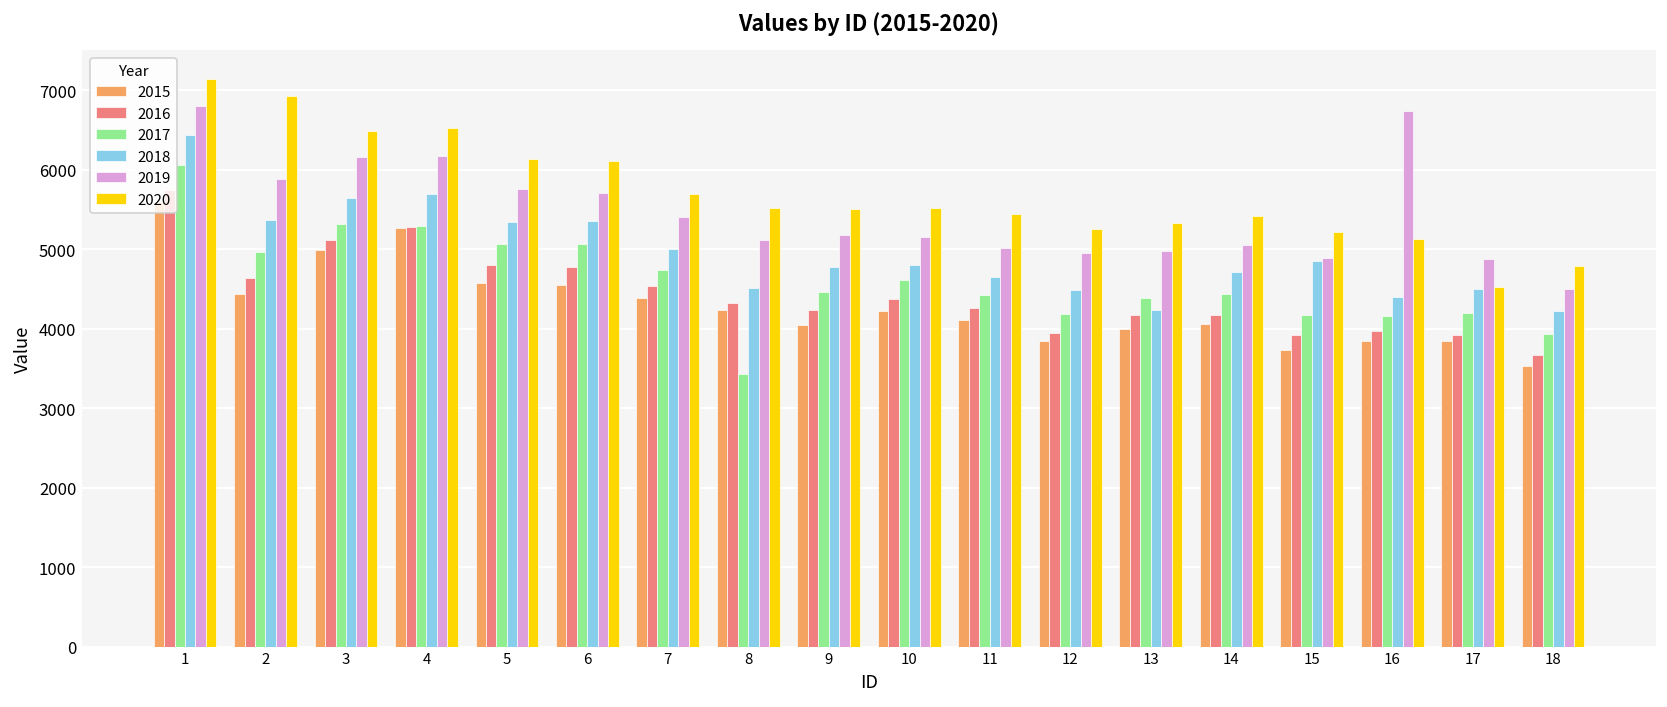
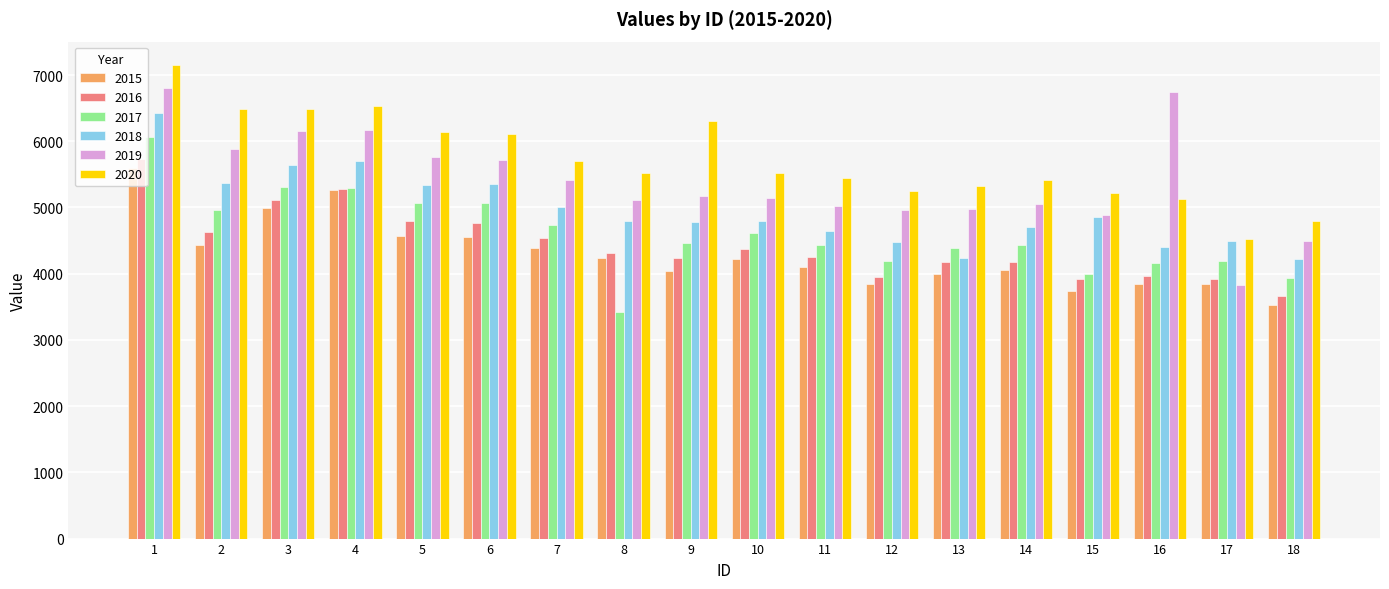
  {
    "2017": {
      "1": 6100,
      "2": 5000,
      "3": 5300,
      "4": 5300,
      "5": 5100,
      "6": 5100,
      "7": 4700,
      "8": 3400,
      "9": 4500,
      "10": 4600,
      "11": 4400,
      "12": 4200,
      "13": 4400,
      "14": 4400,
-     "15": 4200,
+     "15": 4000,
      "16": 4200,
      "17": 4200,
      "18": 3900
    },
    "2018": {
      "1": 6400,
      "2": 5400,
      "3": 5600,
      "4": 5700,
      "5": 5300,
      "6": 5400,
      "7": 5000,
-     "8": 4500,
+     "8": 4800,
      "9": 4800,
      "10": 4800,
      "11": 4600,
      "12": 4500,
      "13": 4200,
      "14": 4700,
      "15": 4900,
      "16": 4400,
      "17": 4500,
      "18": 4200
    },
    "2019": {
      "1": 6800,
      "2": 5900,
      "3": 6200,
      "4": 6200,
      "5": 5800,
      "6": 5700,
      "7": 5400,
      "8": 5100,
      "9": 5200,
      "10": 5100,
      "11": 5000,
      "12": 5000,
      "13": 5000,
      "14": 5100,
      "15": 4900,
      "16": 6700,
-     "17": 4900,
+     "17": 3800,
      "18": 4500
    },
    "2020": {
      "1": 7100,
-     "2": 6900,
+     "2": 6500,
      "3": 6500,
      "4": 6500,
      "5": 6100,
      "6": 6100,
      "7": 5700,
      "8": 5500,
-     "9": 5500,
+     "9": 6300,
      "10": 5500,
      "11": 5400,
      "12": 5300,
      "13": 5300,
      "14": 5400,
      "15": 5200,
      "16": 5100,
      "17": 4500,
      "18": 4800
    }
  }
